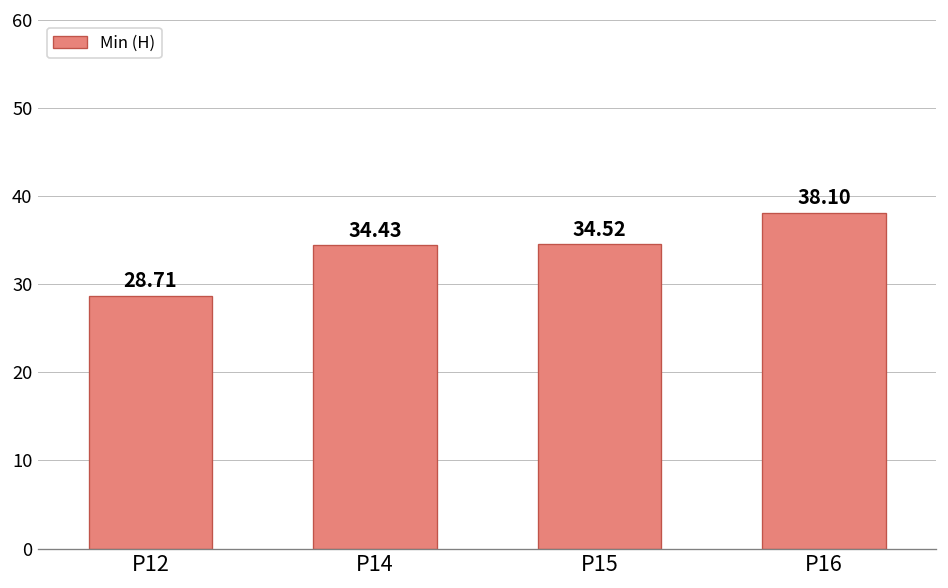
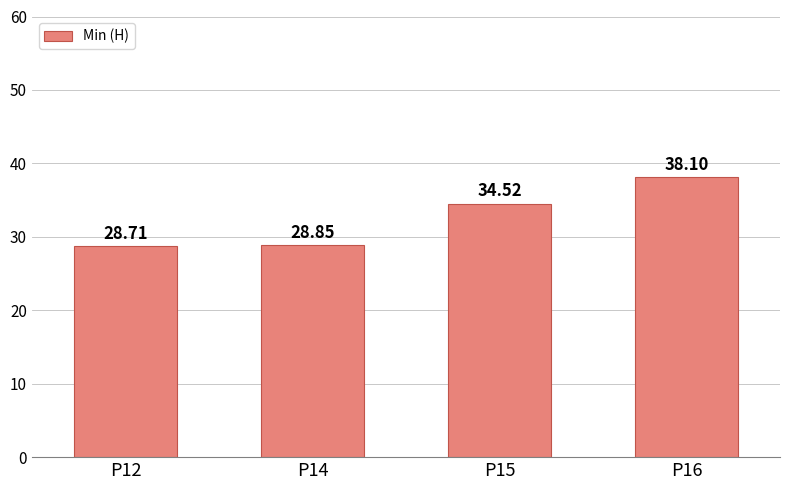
  {
    "P12": 28.71,
-   "P14": 34.43,
+   "P14": 28.85,
    "P15": 34.52,
    "P16": 38.10
  }
